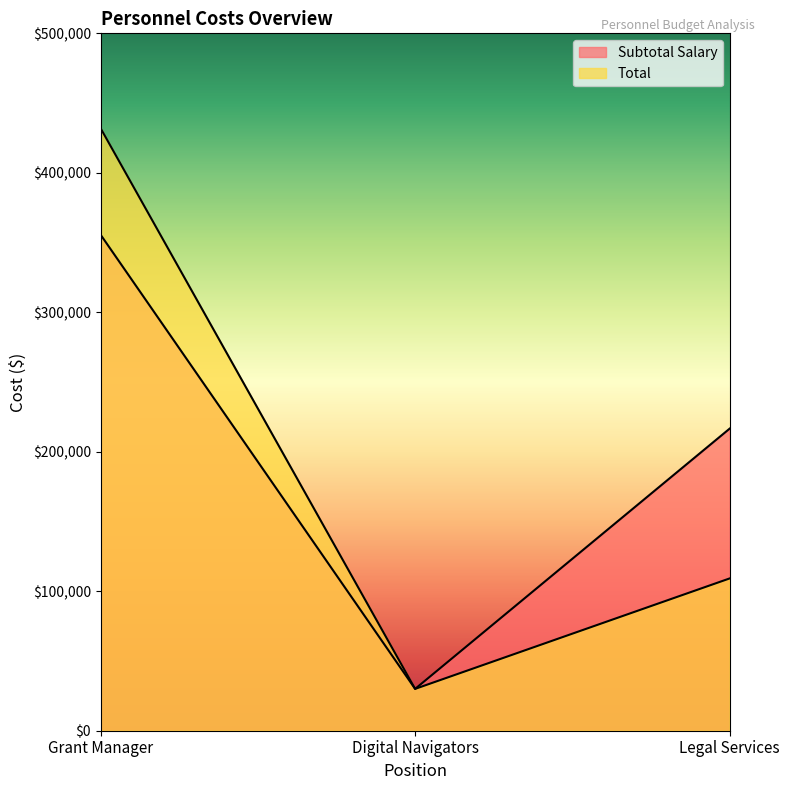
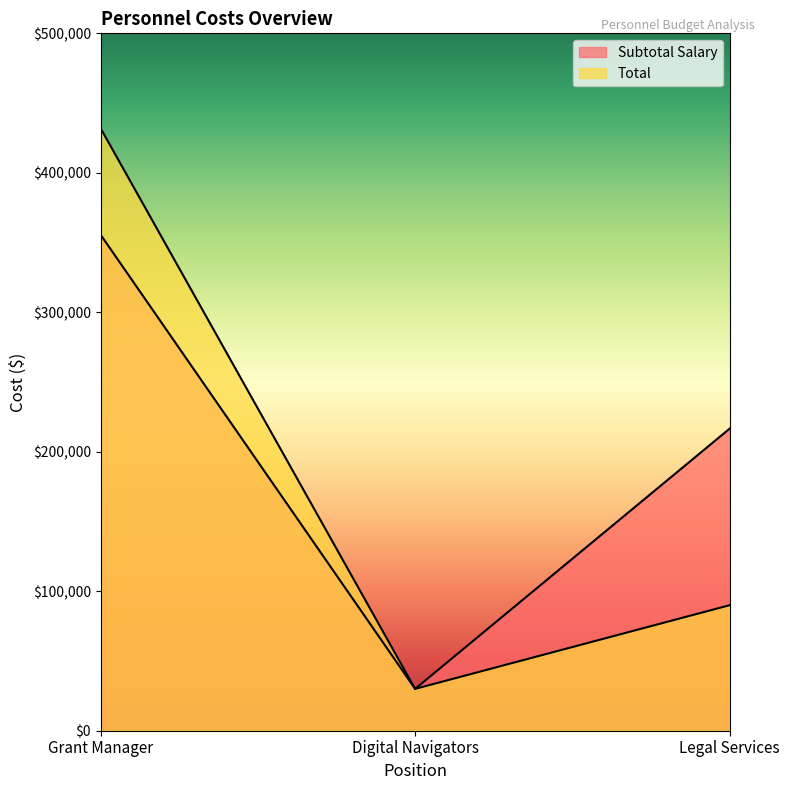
  {
    "Subtotal Salary": {
      "Grant Manager": "$356,000",
      "Legal Services": "$217,000"
    },
    "Total": {
      "Grant Manager": "$432,000",
-     "Legal Services": "$109,000"
+     "Legal Services": "$90,000"
    }
  }
